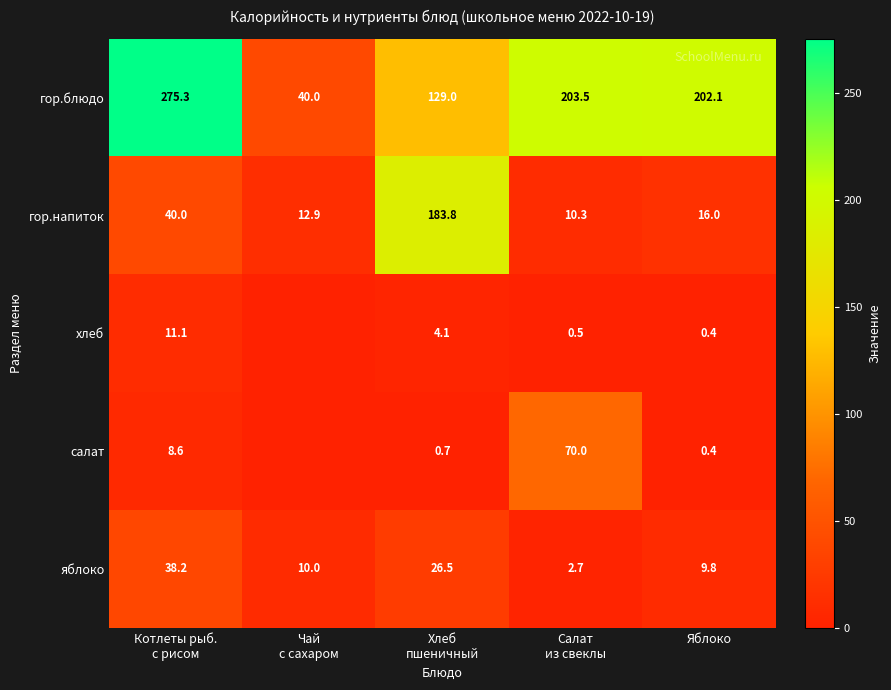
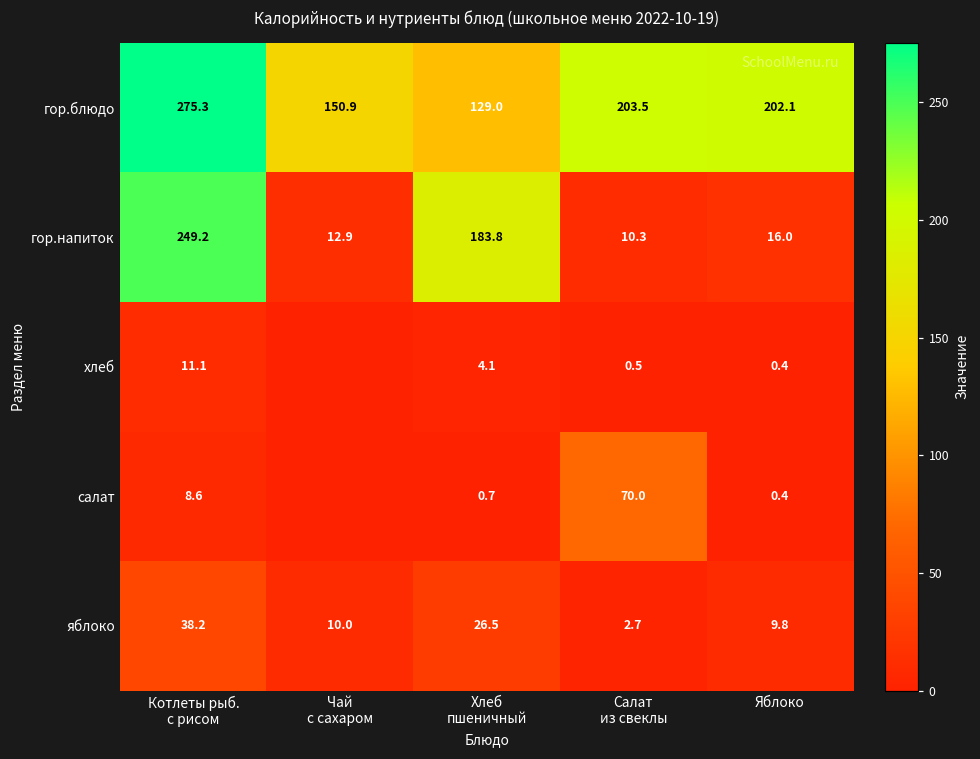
  {
    "гор.блюдо": {
      "Котлеты рыб. с рисом": 275.3,
-     "Чай с сахаром": 40.0,
+     "Чай с сахаром": 150.9,
      "Хлеб пшеничный": 129.0,
      "Салат из свеклы": 203.5
    },
    "гор.напиток": {
-     "Котлеты рыб. с рисом": 40.0,
+     "Котлеты рыб. с рисом": 249.2,
      "Чай с сахаром": 12.9,
      "Хлеб пшеничный": 183.8,
      "Салат из свеклы": 10.3,
      "Яблоко": 16.0
    },
    "хлеб": {
      "Котлеты рыб. с рисом": 11.1,
      "Хлеб пшеничный": 4.1,
      "Салат из свеклы": 0.5,
      "Яблоко": 0.4
    },
    "салат": {
      "Котлеты рыб. с рисом": 8.6,
      "Хлеб пшеничный": 0.7,
      "Салат из свеклы": 70.0,
      "Яблоко": 0.4
    },
    "яблоко": {
      "Котлеты рыб. с рисом": 38.2,
      "Чай с сахаром": 10.0,
      "Хлеб пшеничный": 26.5,
      "Салат из свеклы": 2.7,
      "Яблоко": 9.8
    }
  }
